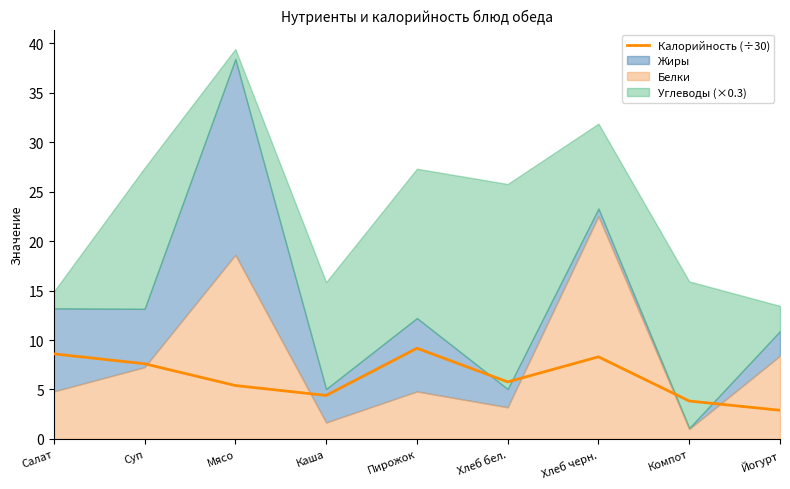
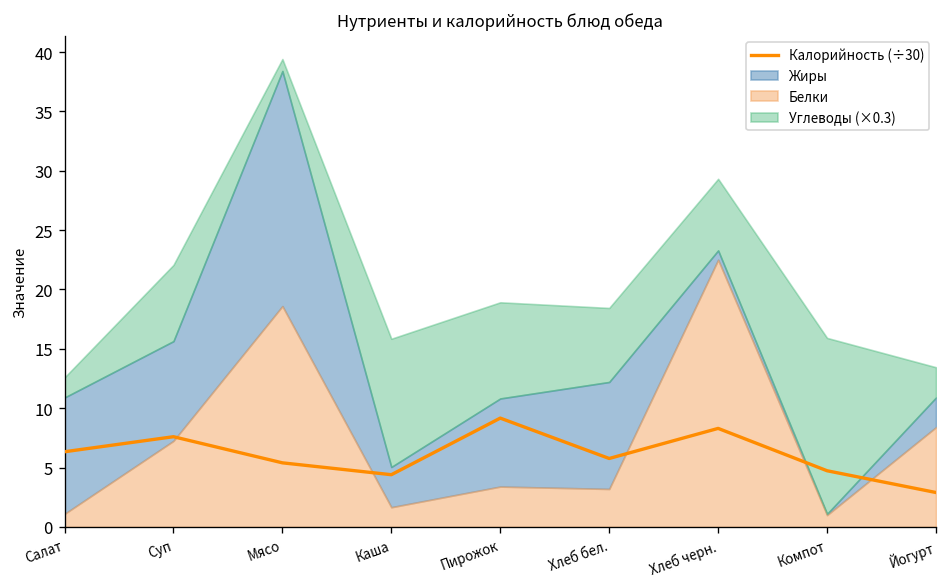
  {
    "Калорийность (÷30)": {
-     "Салат": 9,
+     "Салат": 6,
      "Суп": 8,
      "Мясо": 5,
      "Каша": 4,
      "Пирожок": 9,
      "Хлеб бел.": 6,
      "Хлеб черн.": 8,
-     "Компот": 4,
+     "Компот": 5,
      "Йогурт": 3
    },
    "Жиры": {
-     "Салат": 8,
-     "Суп": 6,
+     "Салат": 10,
+     "Суп": 8,
      "Мясо": 20,
      "Каша": 3,
      "Пирожок": 7,
-     "Хлеб бел.": 2,
+     "Хлеб бел.": 9,
      "Хлеб черн.": 1,
      "Йогурт": 3
    },
    "Белки": {
-     "Салат": 5,
+     "Салат": 1,
      "Суп": 7,
      "Мясо": 19,
      "Каша": 2,
-     "Пирожок": 5,
+     "Пирожок": 3,
      "Хлеб бел.": 3,
      "Хлеб черн.": 23,
      "Йогурт": 8
    },
    "Углеводы (×0.3)": {
      "Салат": 2,
-     "Суп": 14,
+     "Суп": 6,
      "Мясо": 1,
      "Каша": 11,
-     "Пирожок": 15,
-     "Хлеб бел.": 21,
-     "Хлеб черн.": 9,
+     "Пирожок": 8,
+     "Хлеб бел.": 6,
+     "Хлеб черн.": 6,
      "Компот": 15,
      "Йогурт": 3
    }
  }
